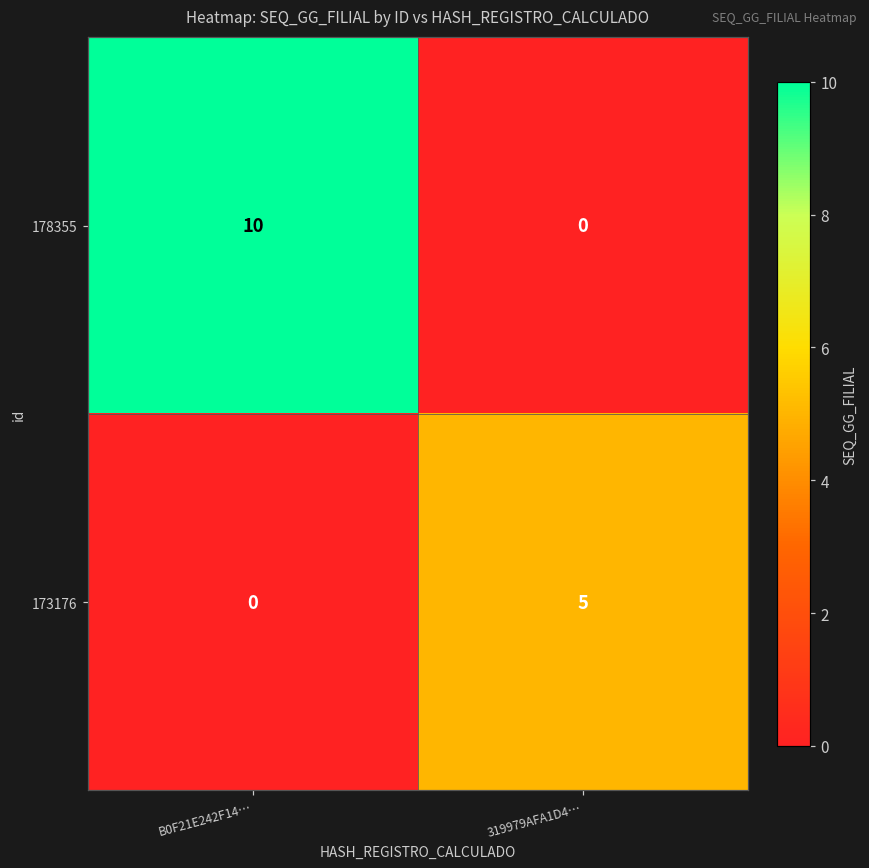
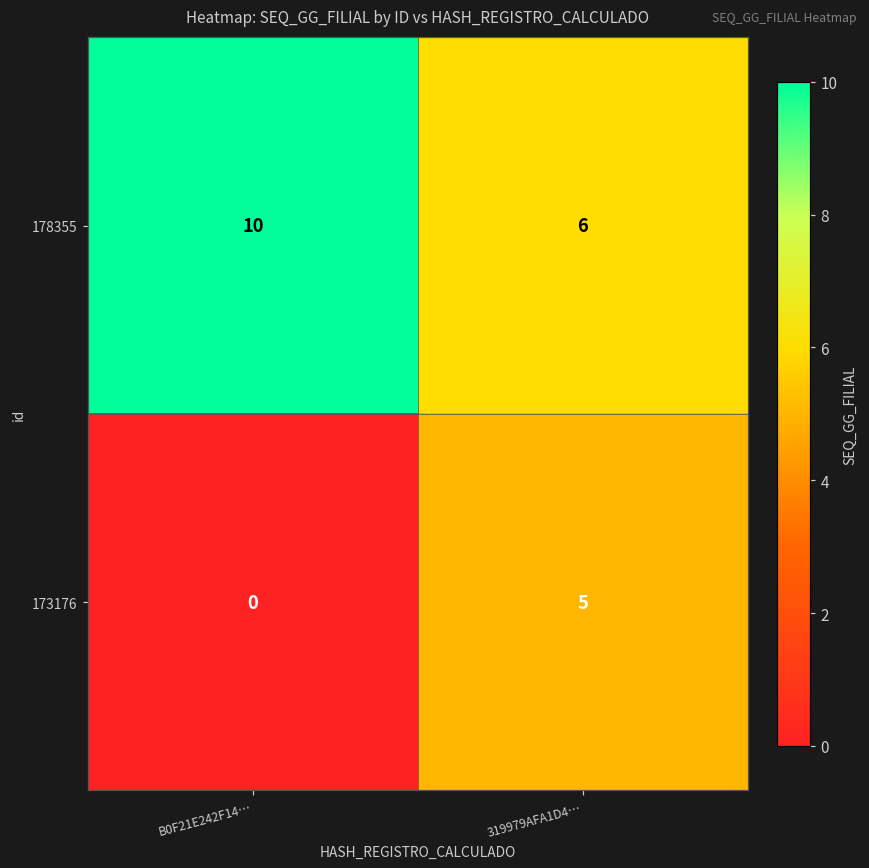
  {
    "178355": {
      "B0F21E242F14…": 10,
-     "319979AFA1D4…": 0
+     "319979AFA1D4…": 6
    },
    "173176": {
      "B0F21E242F14…": 0,
      "319979AFA1D4…": 5
    }
  }
